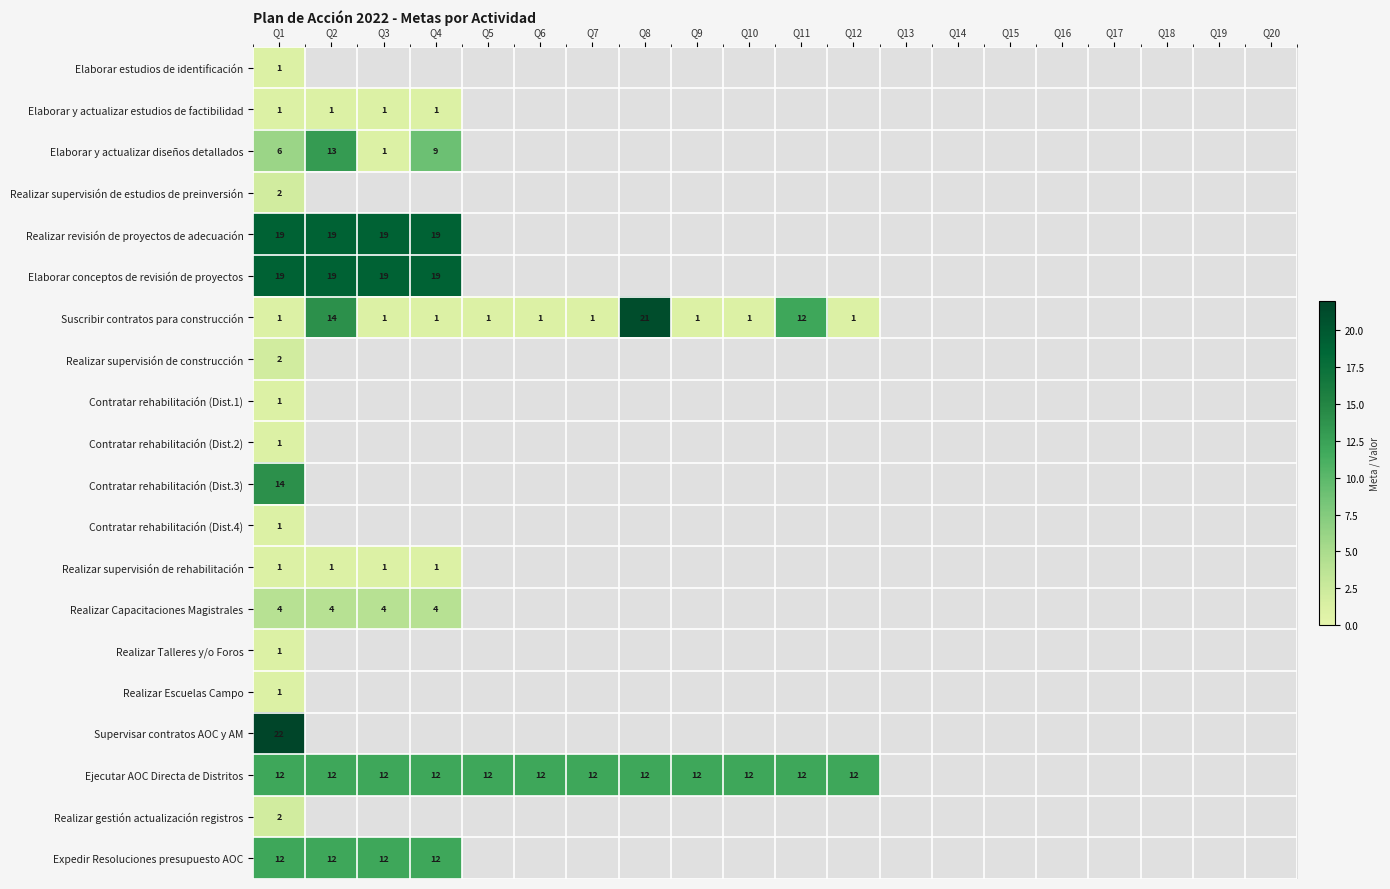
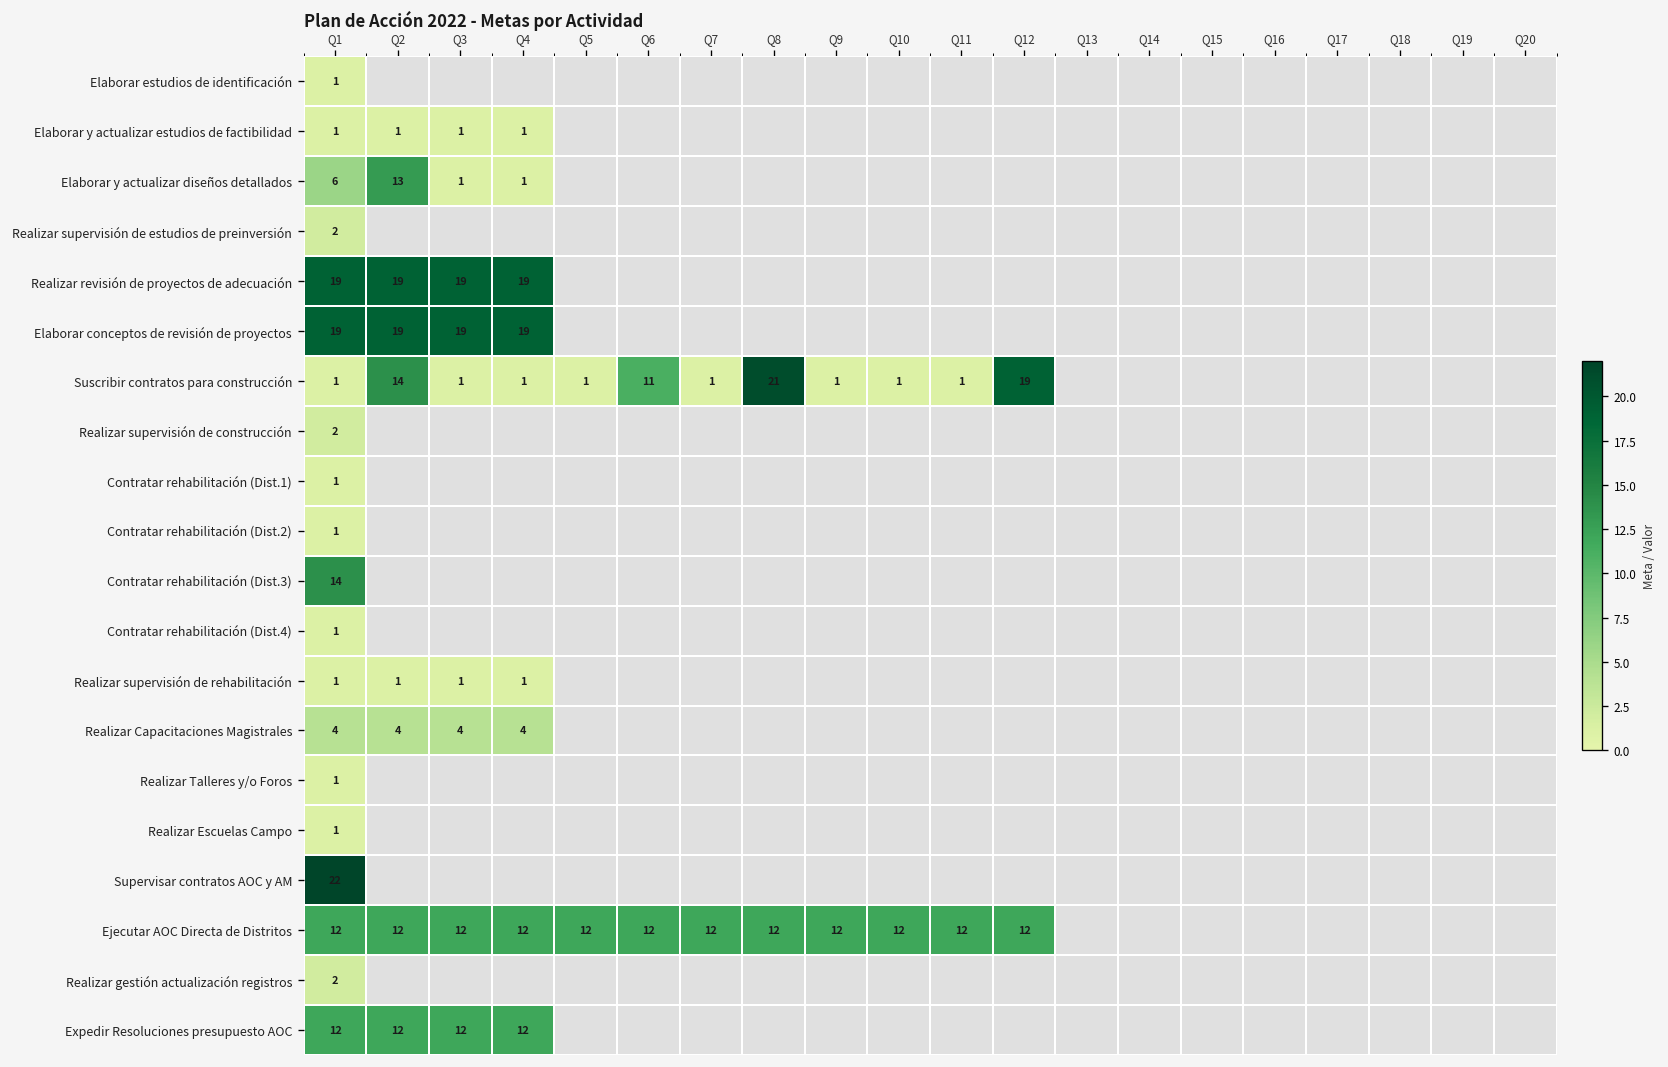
  {
    "Elaborar estudios de identificación": {
      "Q1": 1
    },
    "Elaborar y actualizar estudios de factibilidad": {
      "Q1": 1,
      "Q2": 1,
      "Q3": 1,
      "Q4": 1
    },
    "Elaborar y actualizar diseños detallados": {
      "Q1": 6,
      "Q2": 13,
      "Q3": 1,
-     "Q4": 9
+     "Q4": 1
    },
    "Realizar supervisión de estudios de preinversión": {
      "Q1": 2
    },
    "Realizar revisión de proyectos de adecuación": {
      "Q1": 19,
      "Q2": 19,
      "Q3": 19,
      "Q4": 19
    },
    "Elaborar conceptos de revisión de proyectos": {
      "Q1": 19,
      "Q2": 19,
      "Q3": 19,
      "Q4": 19
    },
    "Suscribir contratos para construcción": {
      "Q1": 1,
      "Q2": 14,
      "Q3": 1,
      "Q4": 1,
      "Q5": 1,
-     "Q6": 1,
+     "Q6": 11,
      "Q7": 1,
      "Q8": 21,
      "Q9": 1,
      "Q10": 1,
-     "Q11": 12,
-     "Q12": 1
+     "Q11": 1,
+     "Q12": 19
    },
    "Realizar supervisión de construcción": {
      "Q1": 2
    },
    "Contratar rehabilitación (Dist.1)": {
      "Q1": 1
    },
    "Contratar rehabilitación (Dist.2)": {
      "Q1": 1
    },
    "Contratar rehabilitación (Dist.3)": {
      "Q1": 14
    },
    "Contratar rehabilitación (Dist.4)": {
      "Q1": 1
    },
    "Realizar supervisión de rehabilitación": {
      "Q1": 1,
      "Q2": 1,
      "Q3": 1,
      "Q4": 1
    },
    "Realizar Capacitaciones Magistrales": {
      "Q1": 4,
      "Q2": 4,
      "Q3": 4,
      "Q4": 4
    },
    "Realizar Talleres y/o Foros": {
      "Q1": 1
    },
    "Realizar Escuelas Campo": {
      "Q1": 1
    },
    "Ejecutar AOC Directa de Distritos": {
      "Q1": 12,
      "Q2": 12,
      "Q3": 12,
      "Q4": 12,
      "Q5": 12,
      "Q6": 12,
      "Q7": 12,
      "Q8": 12,
      "Q9": 12,
      "Q10": 12,
      "Q11": 12,
      "Q12": 12
    },
    "Realizar gestión actualización registros": {
      "Q1": 2
    },
    "Expedir Resoluciones presupuesto AOC": {
      "Q1": 12,
      "Q2": 12,
      "Q3": 12,
      "Q4": 12
    }
  }
